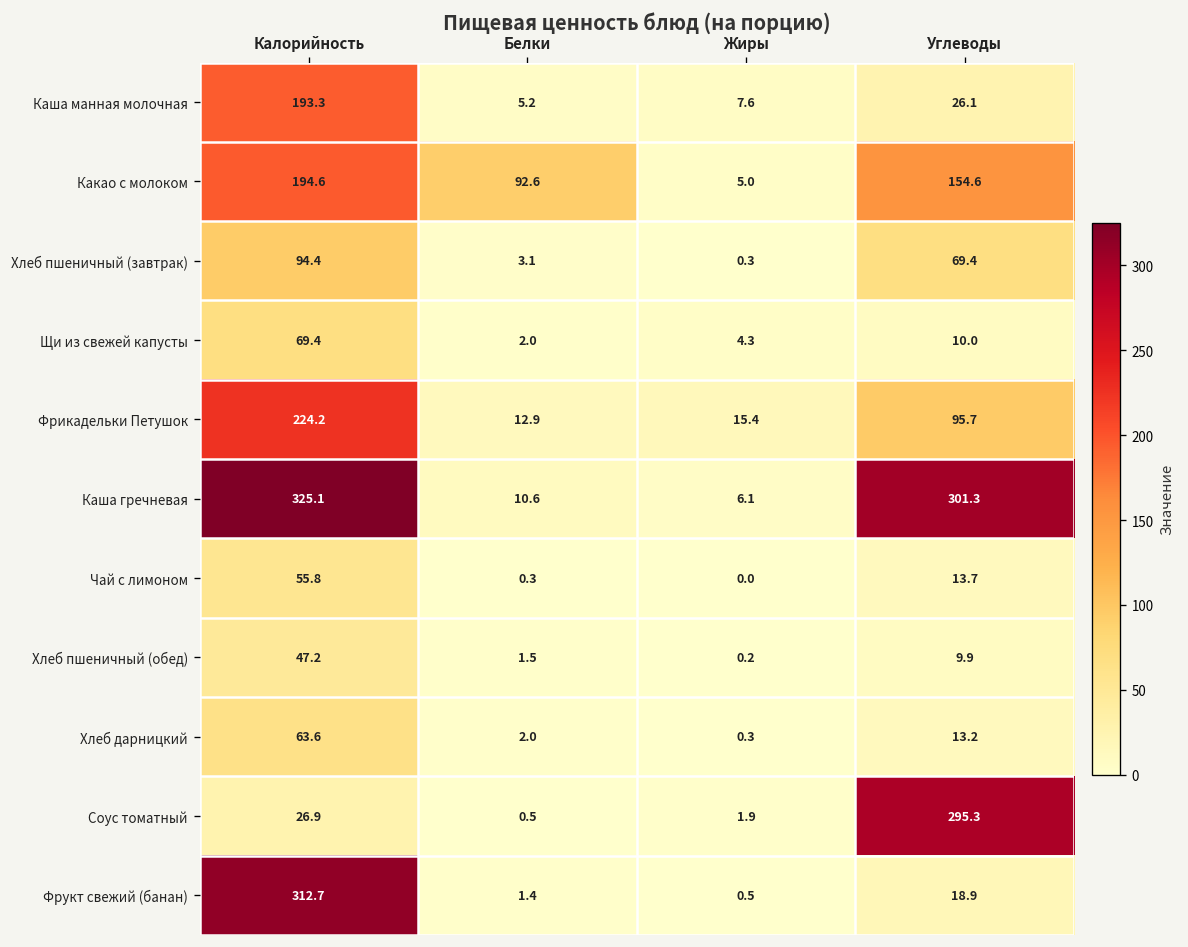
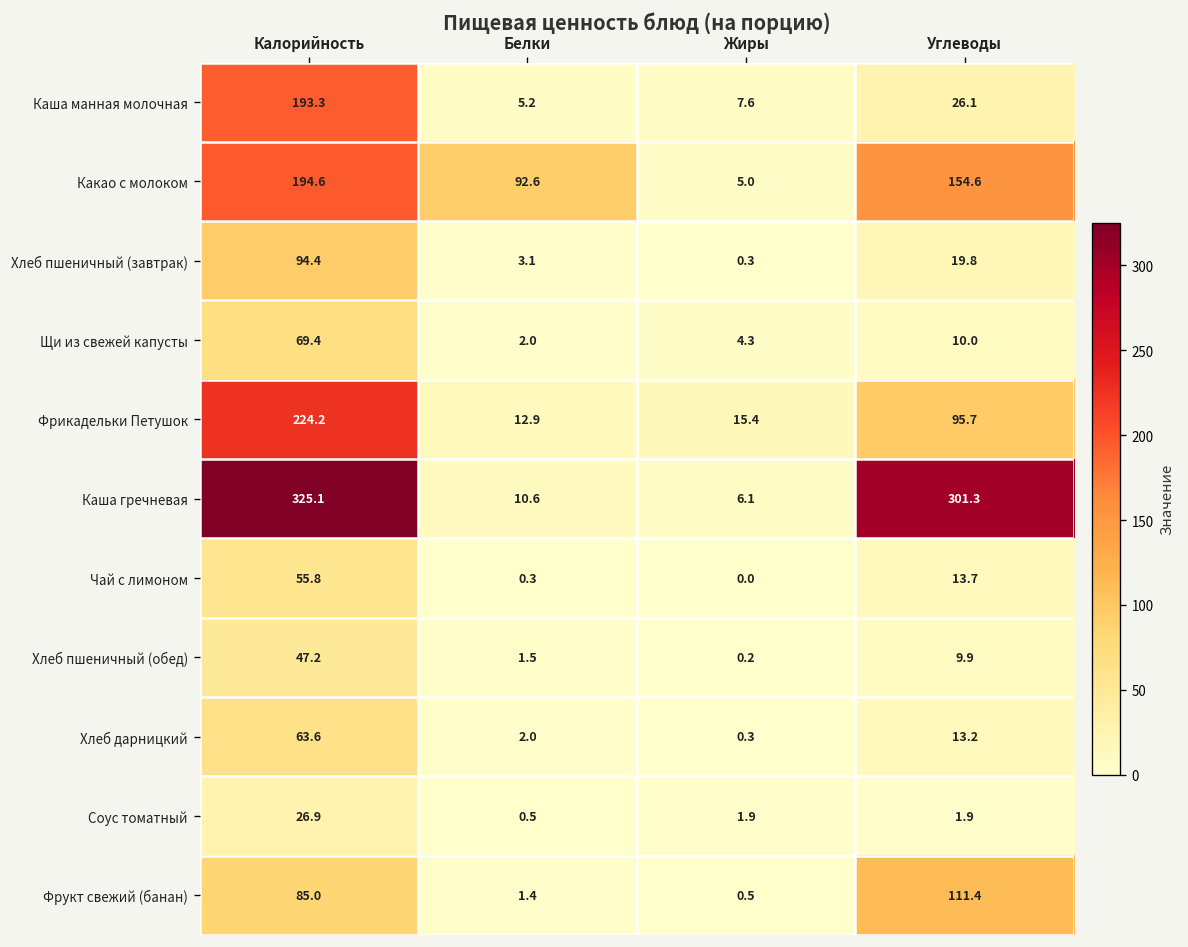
  {
    "Каша манная молочная": {
      "Калорийность": 193.3,
      "Белки": 5.2,
      "Жиры": 7.6,
      "Углеводы": 26.1
    },
    "Какао с молоком": {
      "Калорийность": 194.6,
      "Белки": 92.6,
      "Жиры": 5.0,
      "Углеводы": 154.6
    },
    "Хлеб пшеничный (завтрак)": {
      "Калорийность": 94.4,
      "Белки": 3.1,
      "Жиры": 0.3,
-     "Углеводы": 69.4
+     "Углеводы": 19.8
    },
    "Щи из свежей капусты": {
      "Калорийность": 69.4,
      "Белки": 2.0,
      "Жиры": 4.3,
      "Углеводы": 10.0
    },
    "Фрикадельки Петушок": {
      "Калорийность": 224.2,
      "Белки": 12.9,
      "Жиры": 15.4,
      "Углеводы": 95.7
    },
    "Каша гречневая": {
      "Калорийность": 325.1,
      "Белки": 10.6,
      "Жиры": 6.1,
      "Углеводы": 301.3
    },
    "Чай с лимоном": {
      "Калорийность": 55.8,
      "Белки": 0.3,
      "Жиры": 0.0,
      "Углеводы": 13.7
    },
    "Хлеб пшеничный (обед)": {
      "Калорийность": 47.2,
      "Белки": 1.5,
      "Жиры": 0.2,
      "Углеводы": 9.9
    },
    "Хлеб дарницкий": {
      "Калорийность": 63.6,
      "Белки": 2.0,
      "Жиры": 0.3,
      "Углеводы": 13.2
    },
    "Соус томатный": {
      "Калорийность": 26.9,
      "Белки": 0.5,
      "Жиры": 1.9,
-     "Углеводы": 295.3
+     "Углеводы": 1.9
    },
    "Фрукт свежий (банан)": {
-     "Калорийность": 312.7,
+     "Калорийность": 85.0,
      "Белки": 1.4,
      "Жиры": 0.5,
-     "Углеводы": 18.9
+     "Углеводы": 111.4
    }
  }
